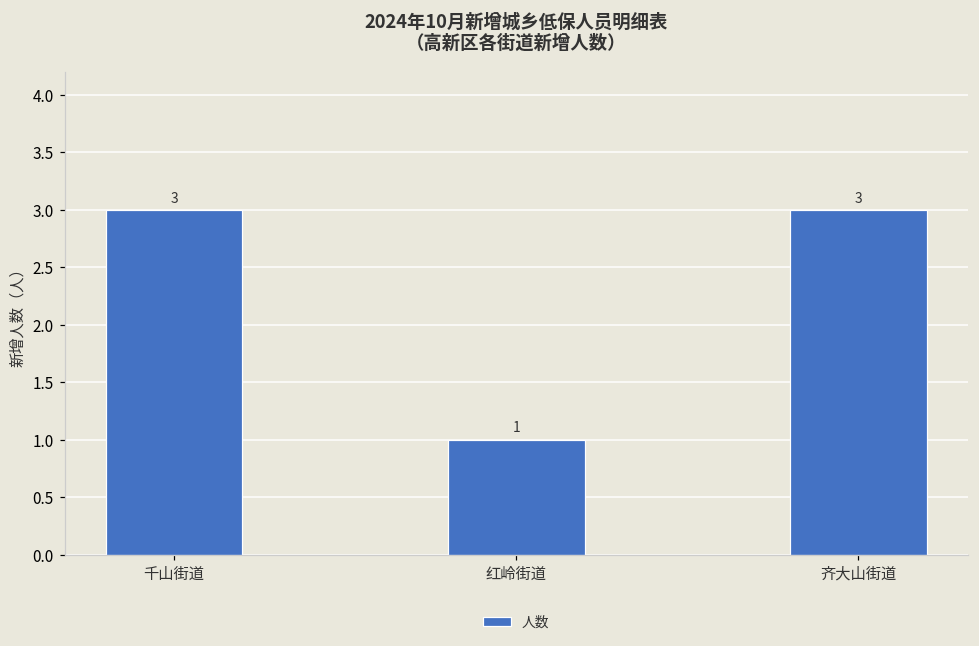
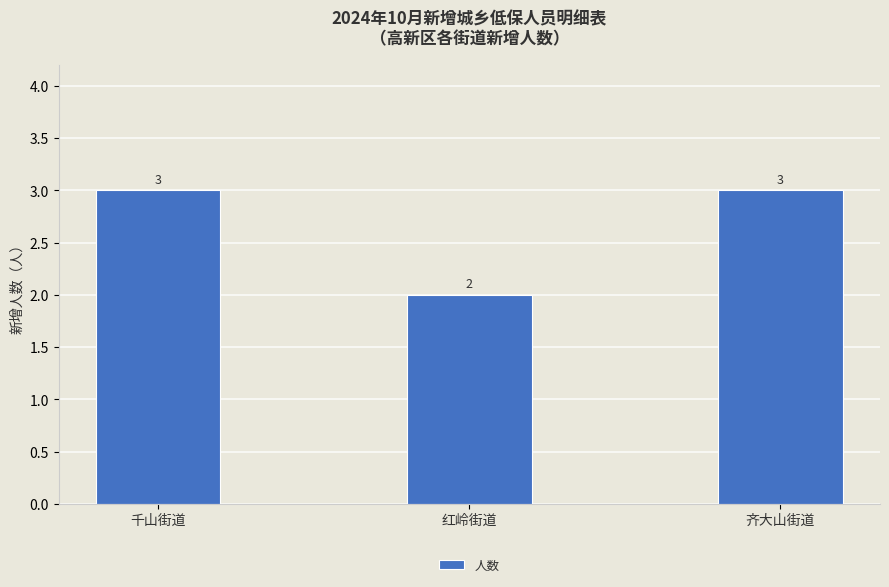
  {
    "千山街道": 3,
-   "红岭街道": 1,
+   "红岭街道": 2,
    "齐大山街道": 3
  }
